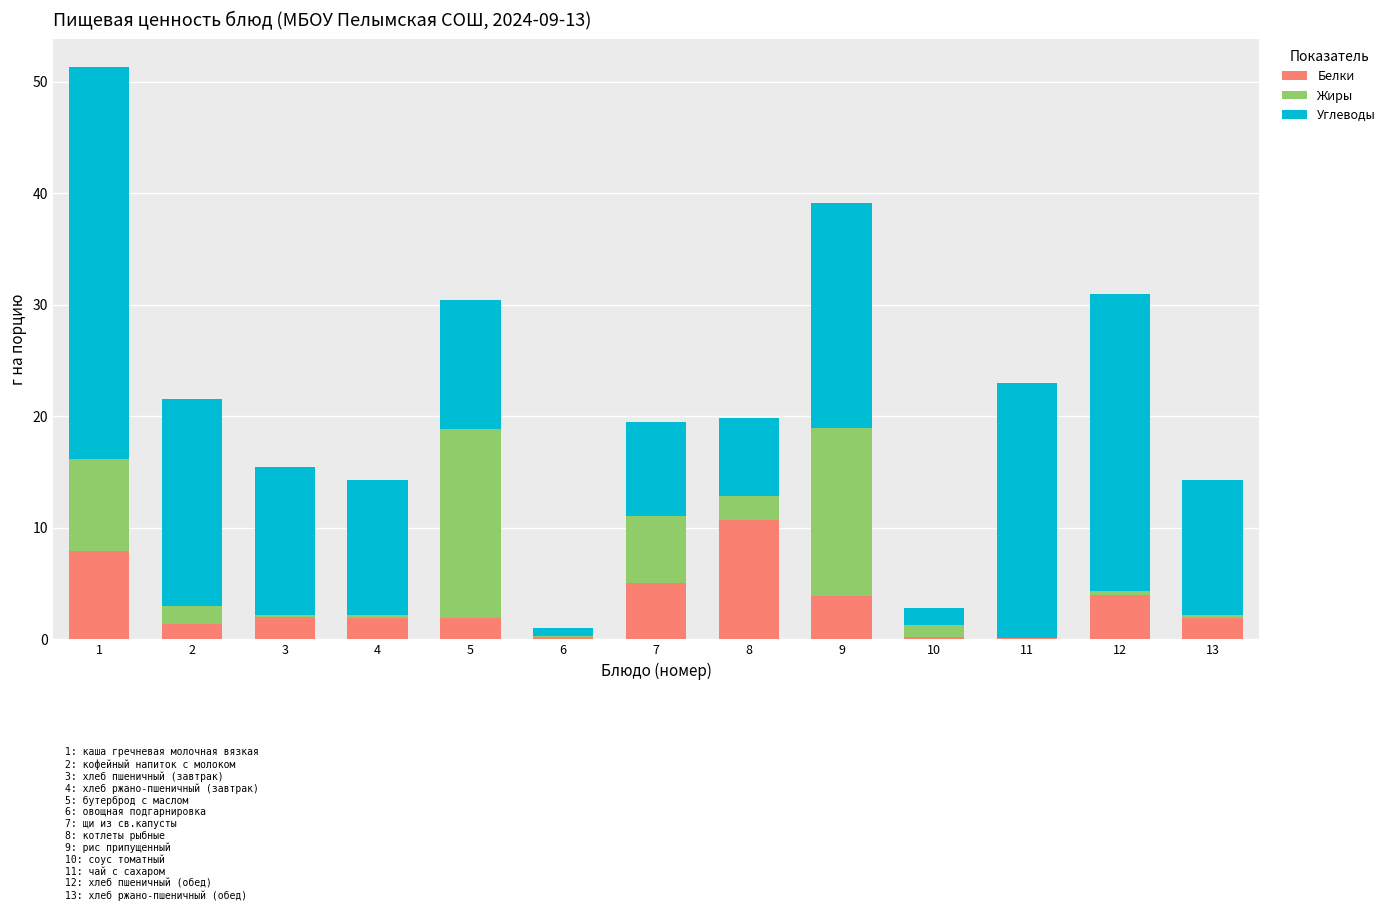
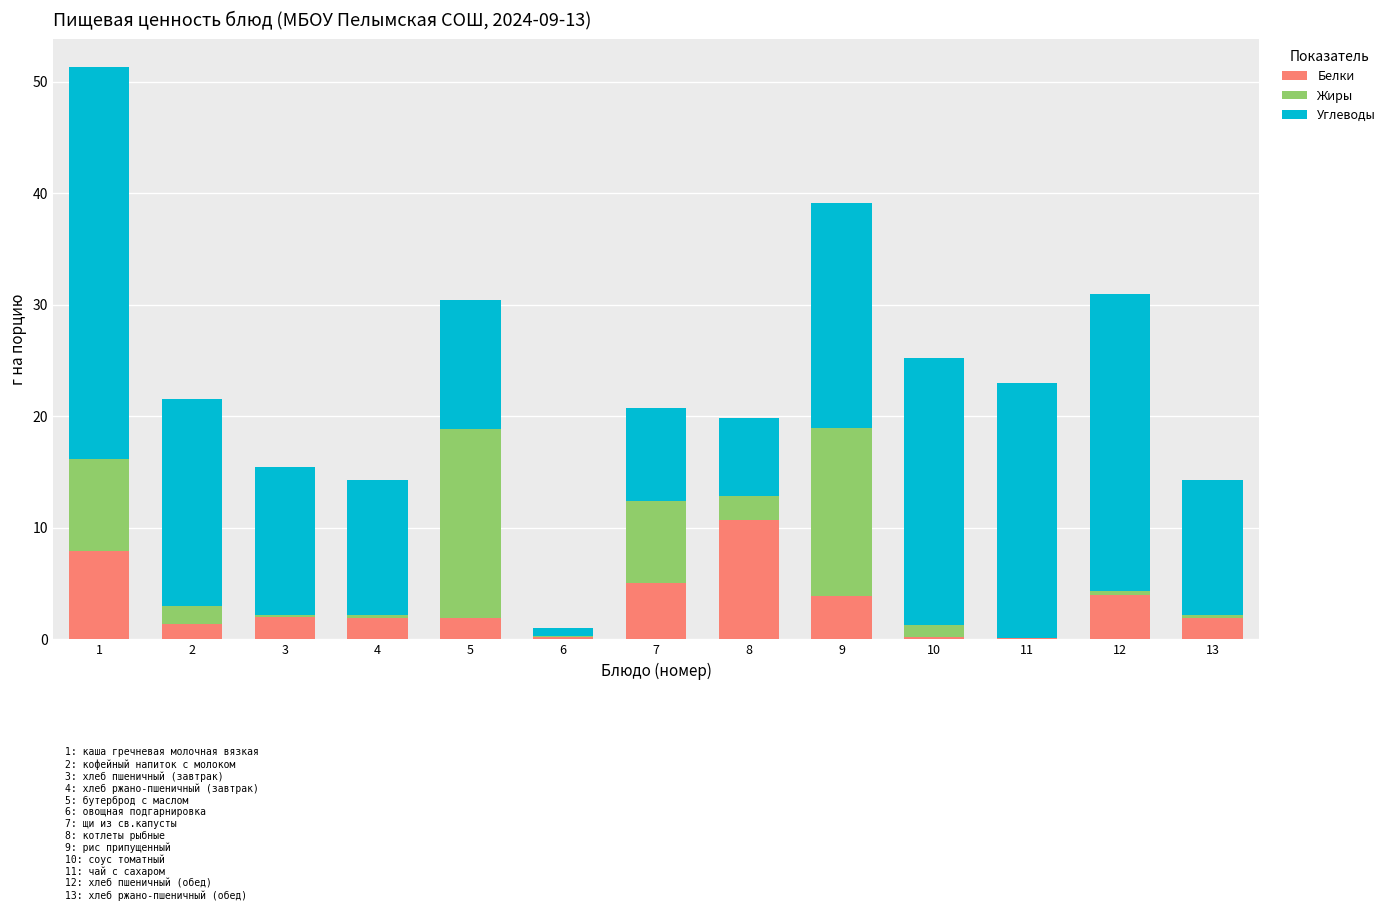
  {
    "Белки": {
      "1": 7.9,
      "2": 1.4,
      "3": 2.0,
      "4": 1.9,
      "5": 1.9,
      "7": 5.1,
      "8": 10.7,
      "9": 3.9,
      "12": 3.9,
      "13": 1.9
    },
    "Жиры": {
      "1": 8.2,
      "2": 1.6,
      "4": 0.3,
      "5": 17.0,
-     "7": 6.0,
+     "7": 7.3,
      "8": 2.1,
      "9": 15.0,
      "10": 1.1,
      "11": 0.0,
      "12": 0.4,
      "13": 0.3
    },
    "Углеводы": {
      "1": 35.1,
      "2": 18.5,
      "3": 13.3,
      "4": 12.1,
      "5": 11.5,
      "6": 0.8,
      "7": 8.4,
      "8": 6.9,
      "9": 20.2,
-     "10": 1.6,
+     "10": 23.9,
      "11": 22.8,
      "12": 26.6,
      "13": 12.1
    }
  }
